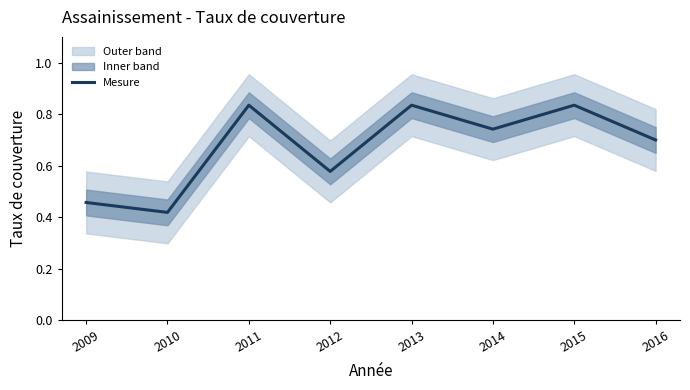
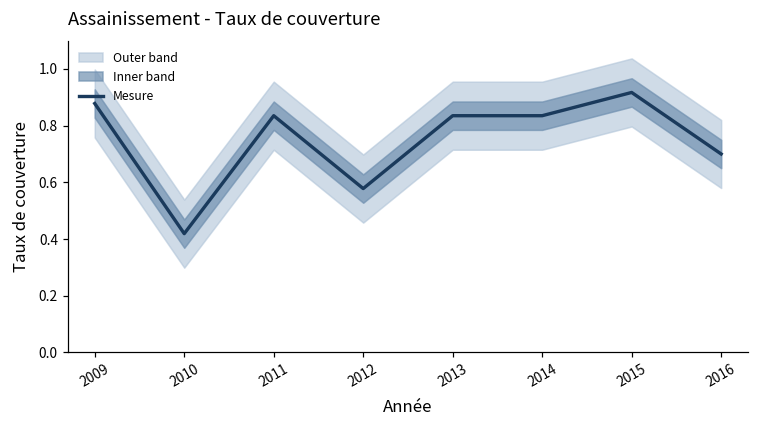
  {
    "Mesure": {
-     "2009": 0.46,
+     "2009": 0.88,
      "2010": 0.42,
      "2011": 0.84,
      "2012": 0.58,
      "2013": 0.84,
-     "2014": 0.74,
-     "2015": 0.84,
+     "2014": 0.84,
+     "2015": 0.92,
      "2016": 0.70
    }
  }
